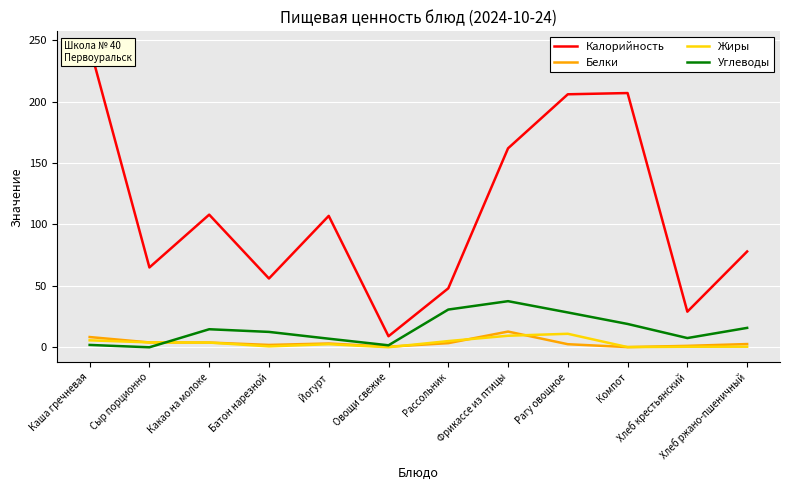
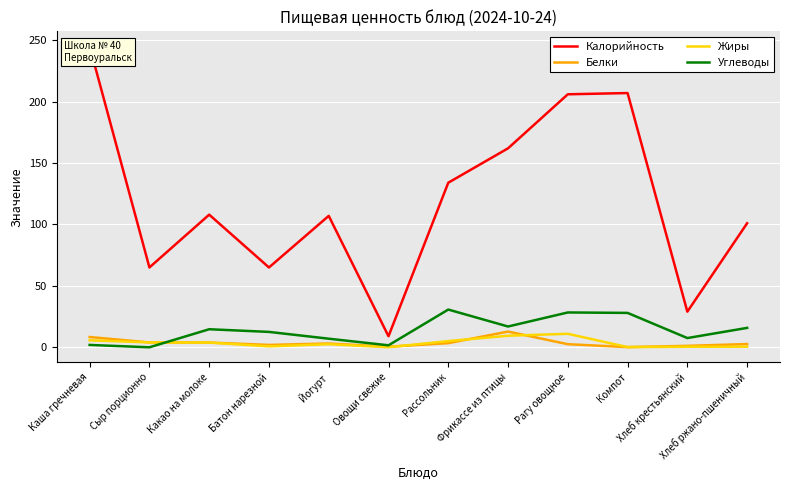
  {
    "Калорийность": {
      "Сыр порционно": 65,
      "Какао на молоке": 108,
-     "Батон нарезной": 56,
+     "Батон нарезной": 65,
      "Йогурт": 107,
      "Овощи свежие": 9,
-     "Рассольник": 48,
+     "Рассольник": 134,
      "Фрикассе из птицы": 162,
      "Рагу овощное": 206,
      "Компот": 207,
      "Хлеб крестьянский": 29,
-     "Хлеб ржано-пшеничный": 78
+     "Хлеб ржано-пшеничный": 101
    },
    "Углеводы": {
      "Каша гречневая": 2,
      "Сыр порционно": 0,
      "Какао на молоке": 15,
      "Батон нарезной": 13,
      "Йогурт": 7,
      "Рассольник": 31,
-     "Фрикассе из птицы": 38,
+     "Фрикассе из птицы": 17,
      "Рагу овощное": 28,
-     "Компот": 19,
+     "Компот": 28,
      "Хлеб крестьянский": 8,
      "Хлеб ржано-пшеничный": 16
    }
  }
